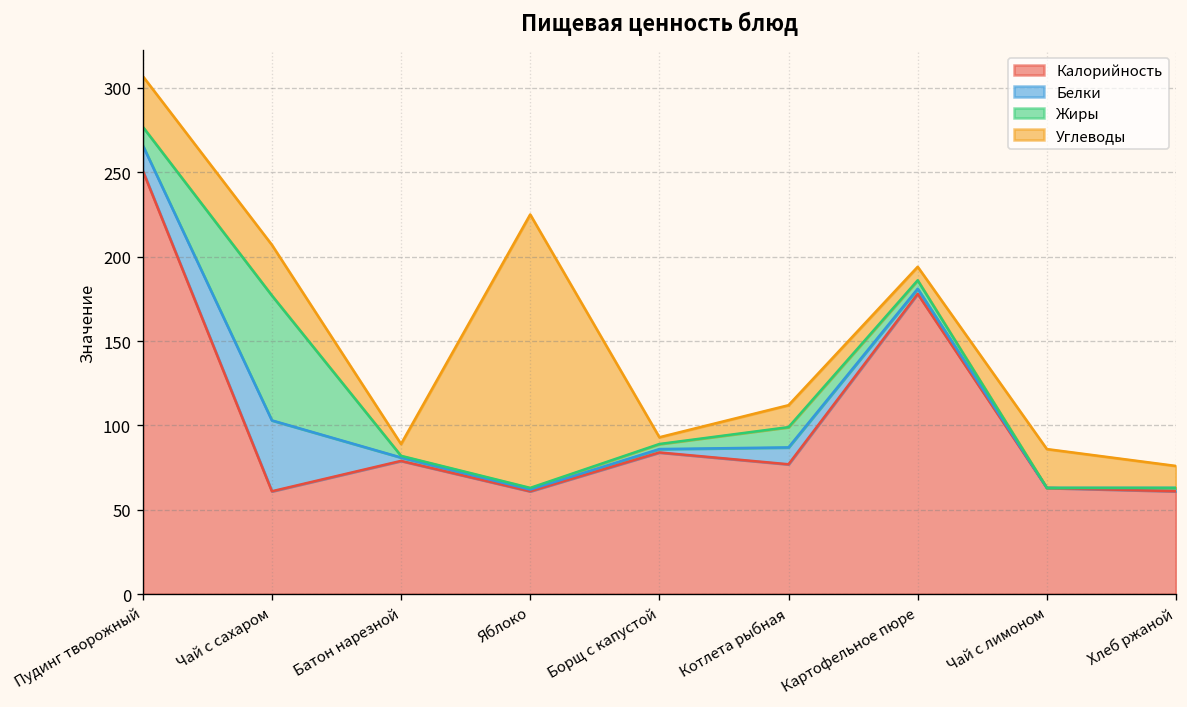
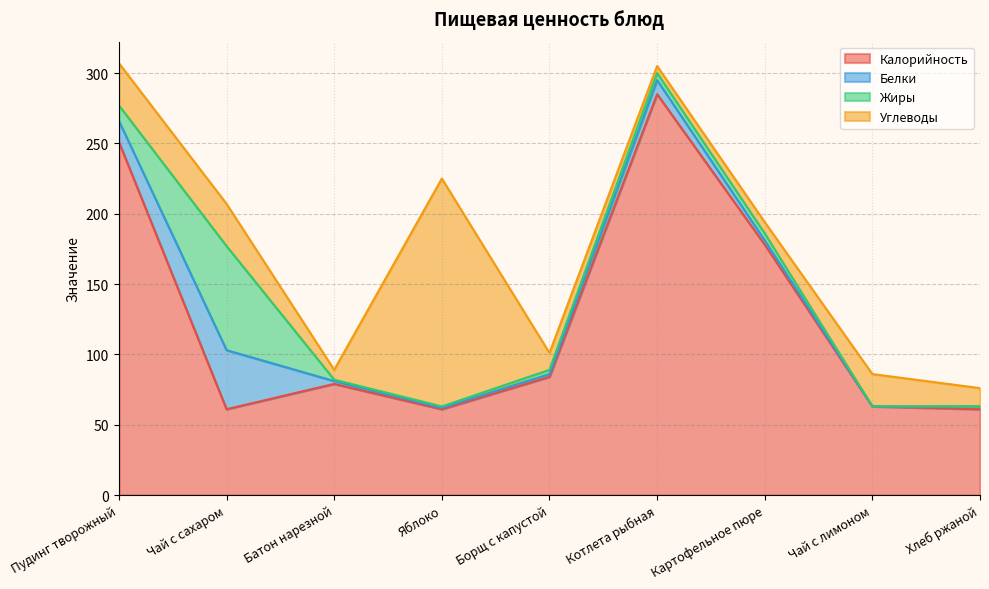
  {
    "Калорийность": {
      "Пудинг творожный": 251,
      "Чай с сахаром": 61,
      "Батон нарезной": 79,
      "Борщ с капустой": 84,
-     "Котлета рыбная": 77,
+     "Котлета рыбная": 285,
      "Картофельное пюре": 178,
      "Хлеб ржаной": 61
    },
    "Белки": {
      "Пудинг творожный": 15,
      "Чай с сахаром": 42,
      "Борщ с капустой": 2,
      "Котлета рыбная": 10,
      "Картофельное пюре": 3
    },
    "Жиры": {
      "Пудинг творожный": 11,
      "Чай с сахаром": 74,
      "Борщ с капустой": 3,
-     "Котлета рыбная": 12,
+     "Котлета рыбная": 5,
      "Картофельное пюре": 5
    },
    "Углеводы": {
      "Пудинг творожный": 30,
      "Чай с сахаром": 30,
      "Батон нарезной": 7,
      "Яблоко": 162,
-     "Борщ с капустой": 4,
-     "Котлета рыбная": 13,
+     "Борщ с капустой": 12,
+     "Котлета рыбная": 5,
      "Картофельное пюре": 8,
      "Чай с лимоном": 23,
      "Хлеб ржаной": 13
    }
  }
